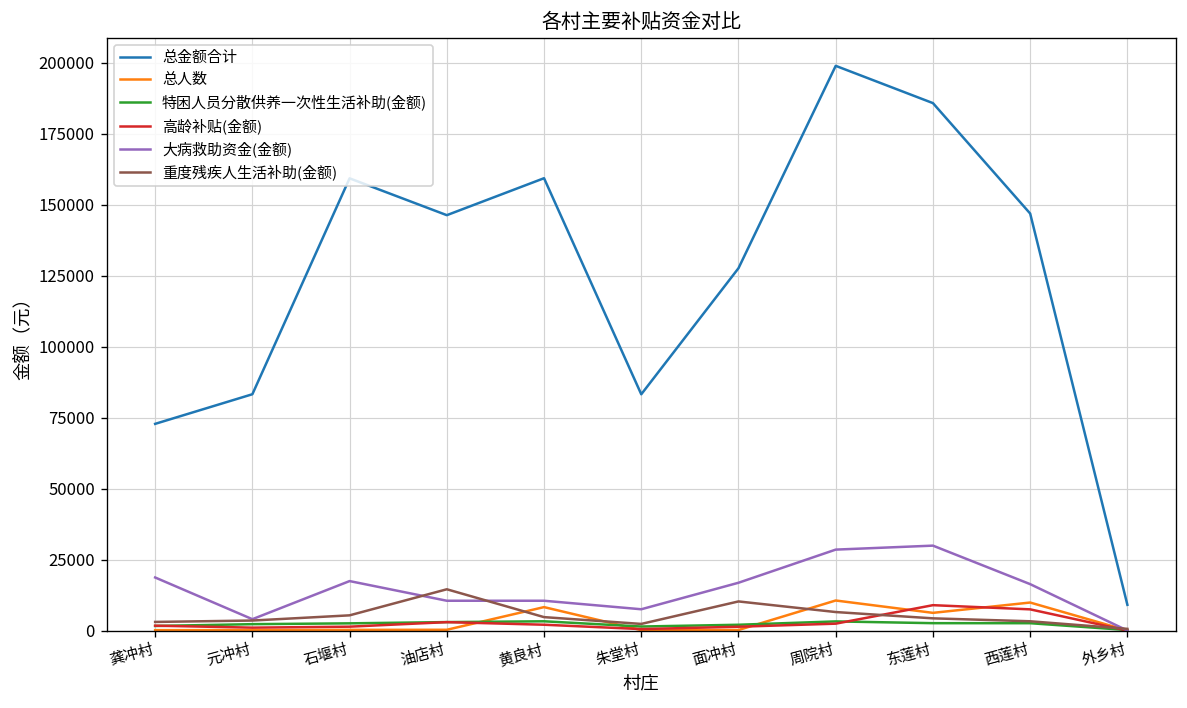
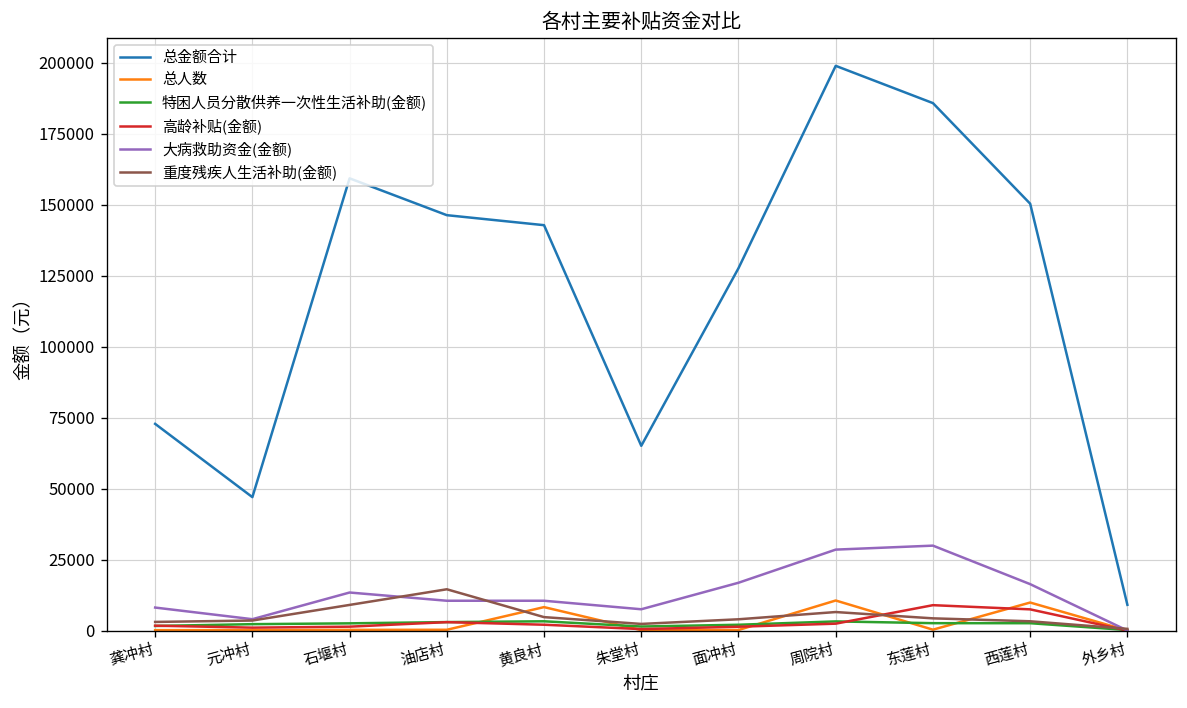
  {
    "总金额合计": {
      "龚冲村": 73000,
-     "元冲村": 83000,
+     "元冲村": 47000,
      "油店村": 146000,
-     "黄良村": 159000,
-     "朱堂村": 83000,
+     "黄良村": 143000,
+     "朱堂村": 65000,
      "面冲村": 128000,
      "周院村": 199000,
      "东莲村": 186000,
-     "西莲村": 147000,
+     "西莲村": 150000,
      "外乡村": 9000
    },
    "总人数": {
      "龚冲村": 0,
      "石堰村": 0,
      "油店村": 0,
      "黄良村": 8000,
      "面冲村": 0,
      "周院村": 11000,
-     "东莲村": 6000,
+     "东莲村": 0,
      "西莲村": 10000
    },
    "特困人员分散供养一次性生活补助(金额)": {
      "元冲村": 2000,
      "石堰村": 3000,
      "黄良村": 3000,
      "东莲村": 3000
    },
    "高龄补贴(金额)": {
      "石堰村": 1000,
      "黄良村": 2000,
      "东莲村": 9000,
      "西莲村": 7000
    },
    "大病救助资金(金额)": {
-     "龚冲村": 19000,
-     "石堰村": 17000,
+     "龚冲村": 8000,
+     "石堰村": 13000,
      "油店村": 11000,
      "黄良村": 11000,
      "朱堂村": 8000,
      "面冲村": 17000,
      "周院村": 29000,
      "东莲村": 30000,
      "西莲村": 16000
    },
    "重度残疾人生活补助(金额)": {
      "龚冲村": 3000,
-     "石堰村": 5000,
+     "石堰村": 9000,
      "油店村": 15000,
      "黄良村": 5000,
-     "面冲村": 10000,
+     "面冲村": 4000,
      "周院村": 7000,
      "东莲村": 4000
    }
  }
